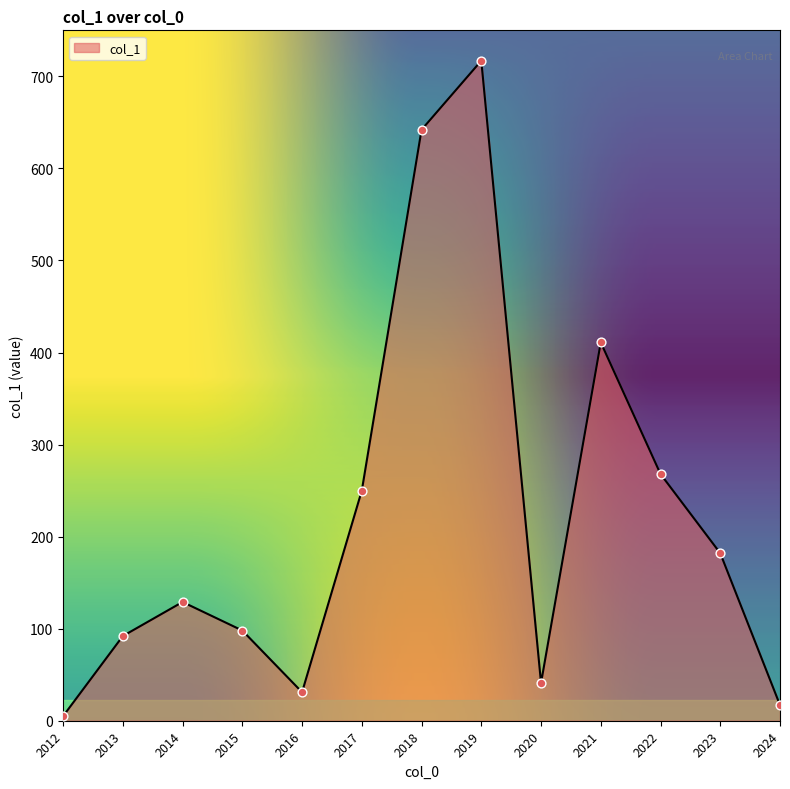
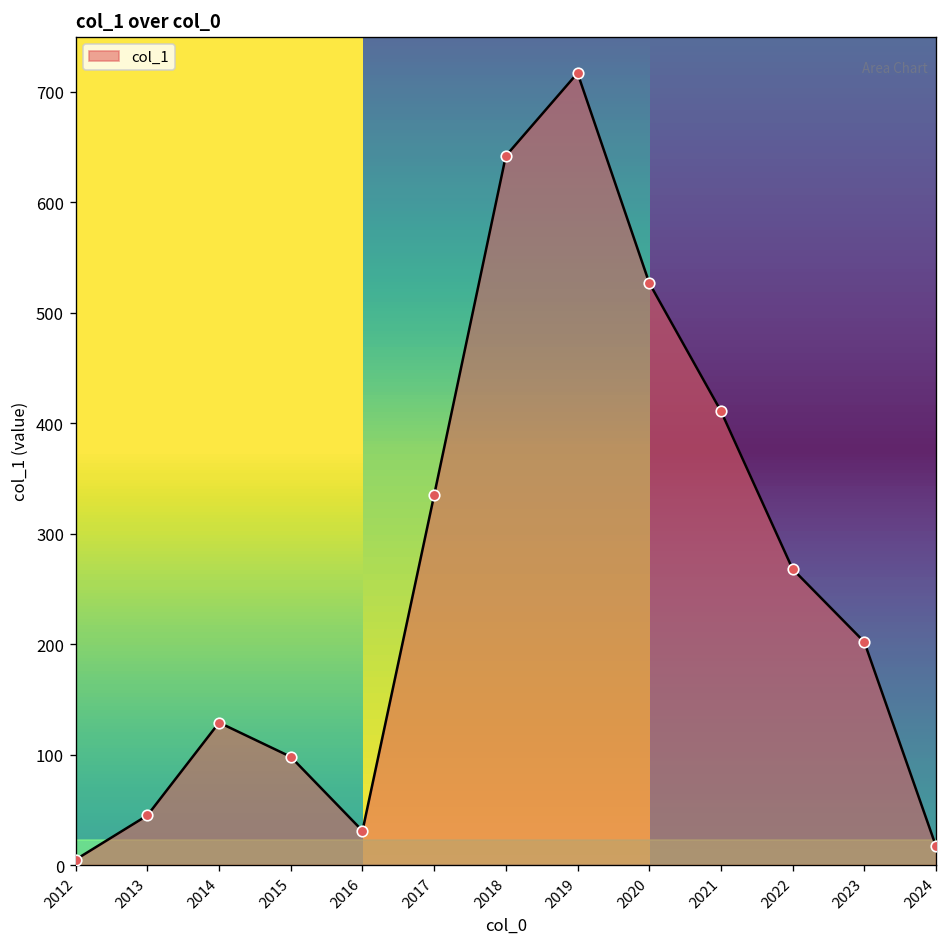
  {
-   "2013": 90,
+   "2013": 50,
    "2014": 130,
    "2015": 100,
    "2016": 30,
-   "2017": 250,
+   "2017": 340,
    "2018": 640,
    "2019": 720,
-   "2020": 40,
+   "2020": 530,
    "2021": 410,
    "2022": 270,
-   "2023": 180
+   "2023": 200
  }
